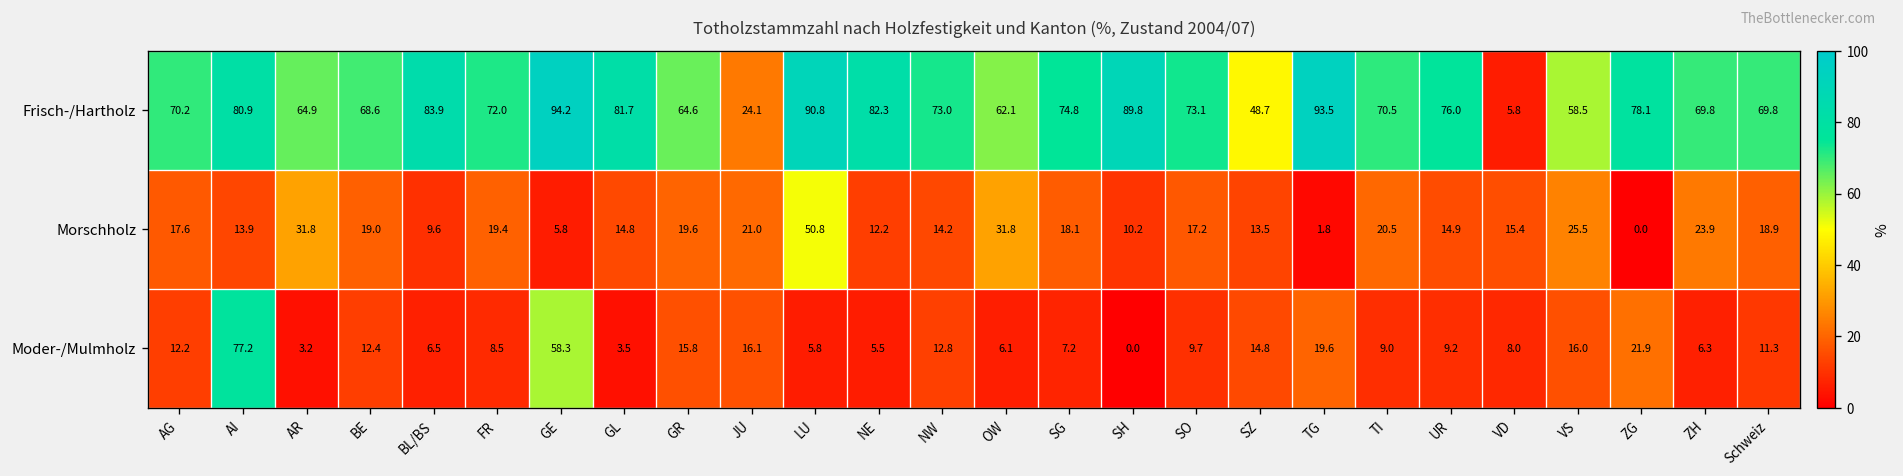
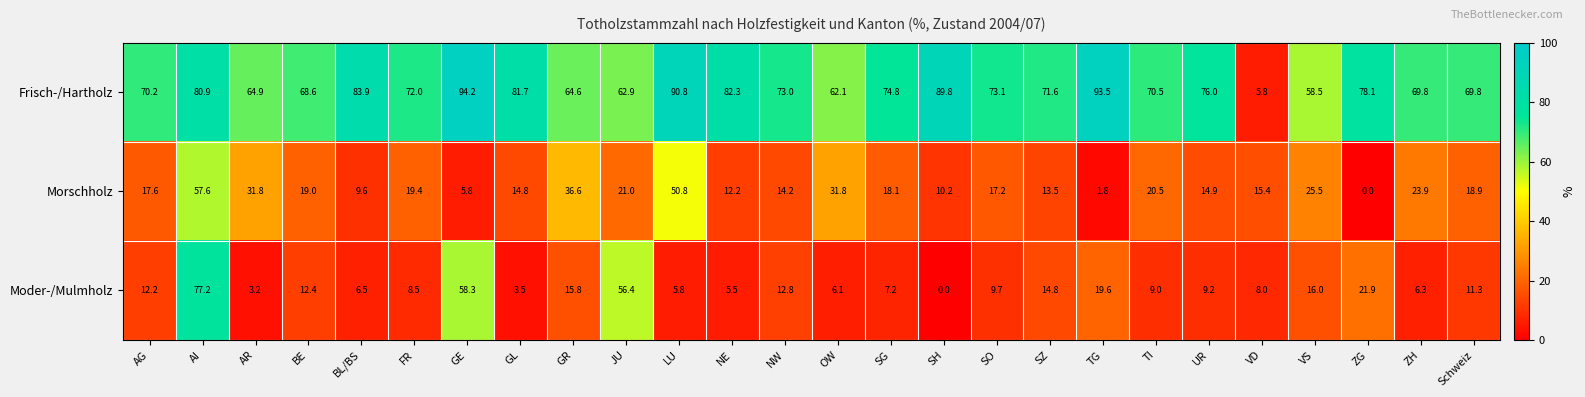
  {
    "Frisch-/Hartholz": {
      "AG": 70.2,
      "AI": 80.9,
      "AR": 64.9,
      "BE": 68.6,
      "BL/BS": 83.9,
      "FR": 72.0,
      "GE": 94.2,
      "GL": 81.7,
      "GR": 64.6,
-     "JU": 24.1,
+     "JU": 62.9,
      "LU": 90.8,
      "NE": 82.3,
      "NW": 73.0,
      "OW": 62.1,
      "SG": 74.8,
      "SH": 89.8,
      "SO": 73.1,
-     "SZ": 48.7,
+     "SZ": 71.6,
      "TG": 93.5,
      "TI": 70.5,
      "UR": 76.0,
      "VD": 5.8,
      "VS": 58.5,
      "ZG": 78.1,
      "ZH": 69.8,
      "Schweiz": 69.8
    },
    "Morschholz": {
      "AG": 17.6,
-     "AI": 13.9,
+     "AI": 57.6,
      "AR": 31.8,
      "BE": 19.0,
      "BL/BS": 9.6,
      "FR": 19.4,
      "GE": 5.8,
      "GL": 14.8,
-     "GR": 19.6,
+     "GR": 36.6,
      "JU": 21.0,
      "LU": 50.8,
      "NE": 12.2,
      "NW": 14.2,
      "OW": 31.8,
      "SG": 18.1,
      "SH": 10.2,
      "SO": 17.2,
      "SZ": 13.5,
      "TG": 1.8,
      "TI": 20.5,
      "UR": 14.9,
      "VD": 15.4,
      "VS": 25.5,
      "ZG": 0.0,
      "ZH": 23.9,
      "Schweiz": 18.9
    },
    "Moder-/Mulmholz": {
      "AG": 12.2,
      "AI": 77.2,
      "AR": 3.2,
      "BE": 12.4,
      "BL/BS": 6.5,
      "FR": 8.5,
      "GE": 58.3,
      "GL": 3.5,
      "GR": 15.8,
-     "JU": 16.1,
+     "JU": 56.4,
      "LU": 5.8,
      "NE": 5.5,
      "NW": 12.8,
      "OW": 6.1,
      "SG": 7.2,
      "SH": 0.0,
      "SO": 9.7,
      "SZ": 14.8,
      "TG": 19.6,
      "TI": 9.0,
      "UR": 9.2,
      "VD": 8.0,
      "VS": 16.0,
      "ZG": 21.9,
      "ZH": 6.3,
      "Schweiz": 11.3
    }
  }
